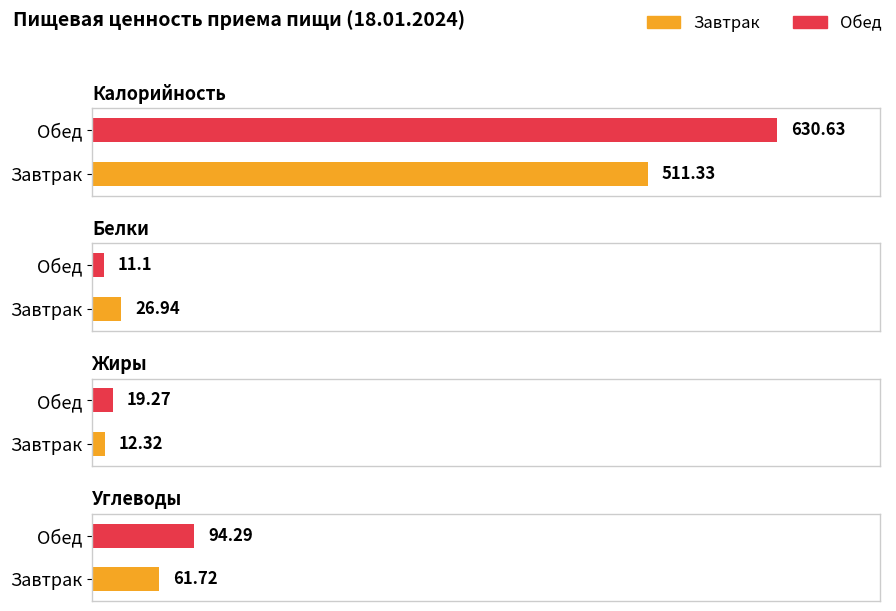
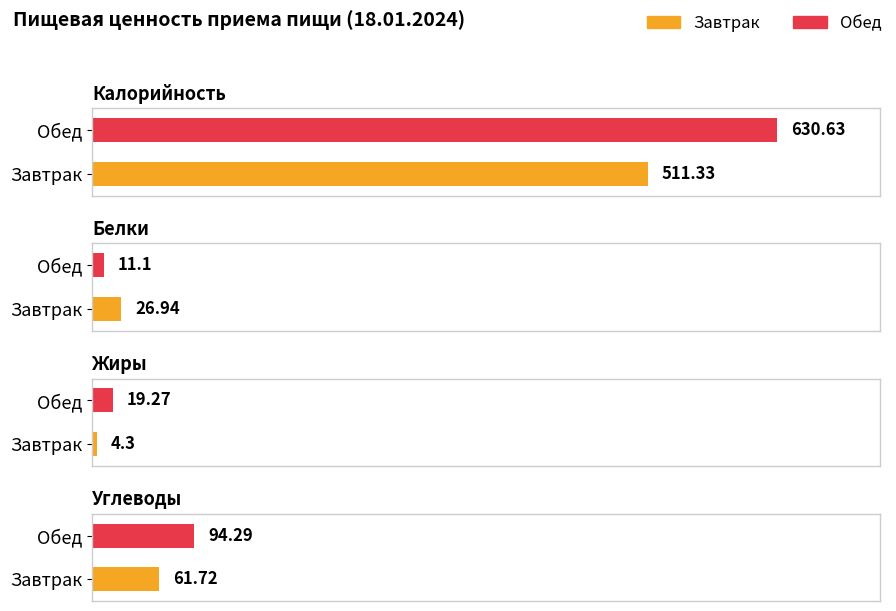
  {
    "Калорийность": {
      "Обед": 630.63,
      "Завтрак": 511.33
    },
    "Белки": {
      "Обед": 11.1,
      "Завтрак": 26.94
    },
    "Жиры": {
      "Обед": 19.27,
-     "Завтрак": 12.32
+     "Завтрак": 4.3
    },
    "Углеводы": {
      "Обед": 94.29,
      "Завтрак": 61.72
    }
  }
